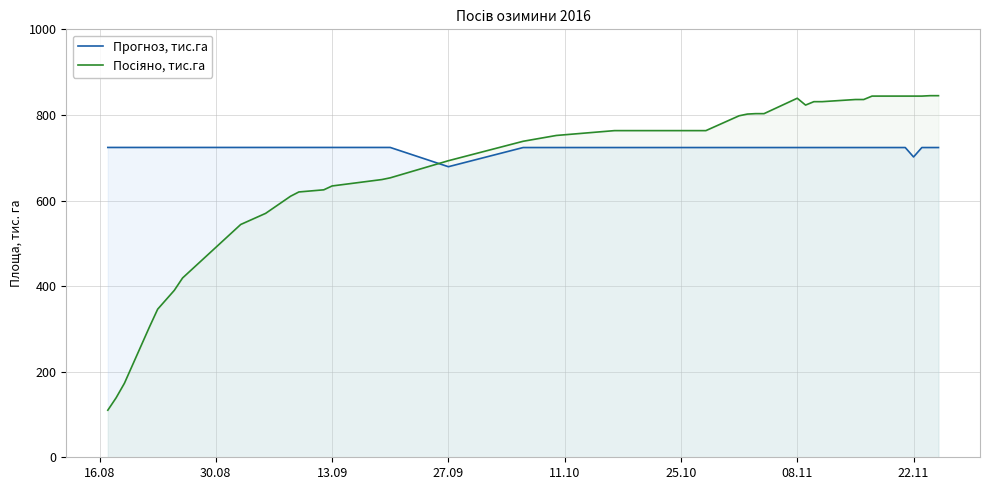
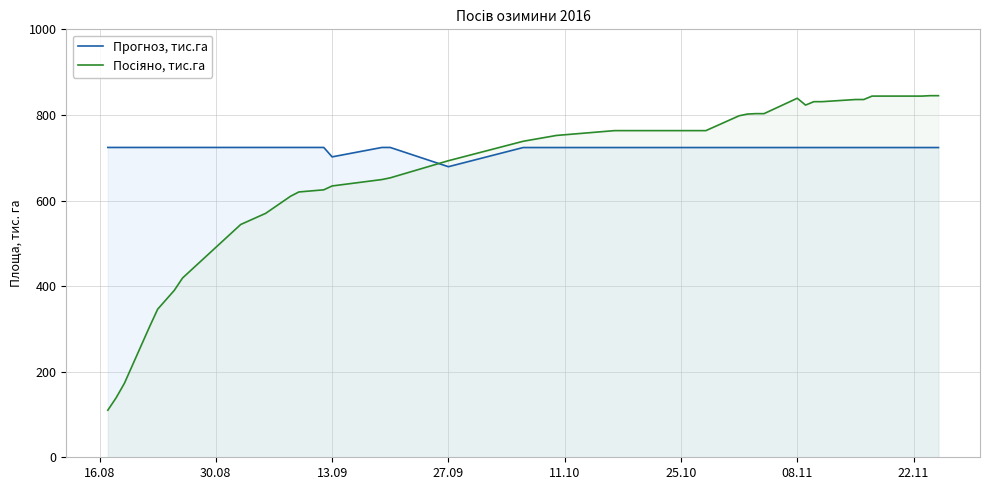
  {
    "Прогноз, тис.га": {
-     "13.09": 720,
+     "13.09": 700,
      "27.09": 680,
      "08.11": 720,
-     "22.11": 700
+     "22.11": 720
    },
    "Посіяно, тис.га": {
      "13.09": 630,
      "27.09": 690,
      "08.11": 840,
      "22.11": 840
    }
  }
